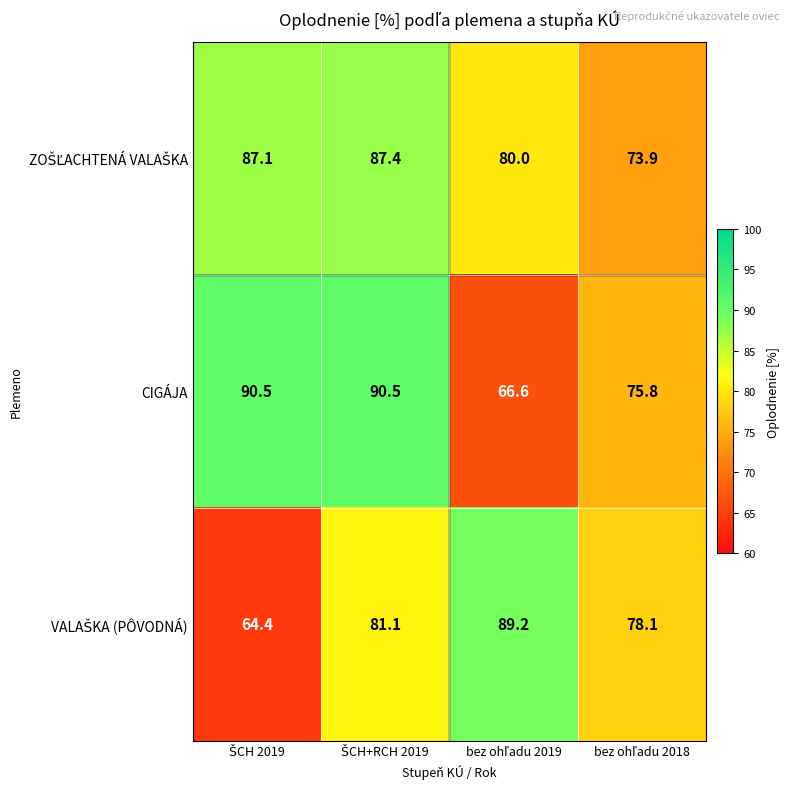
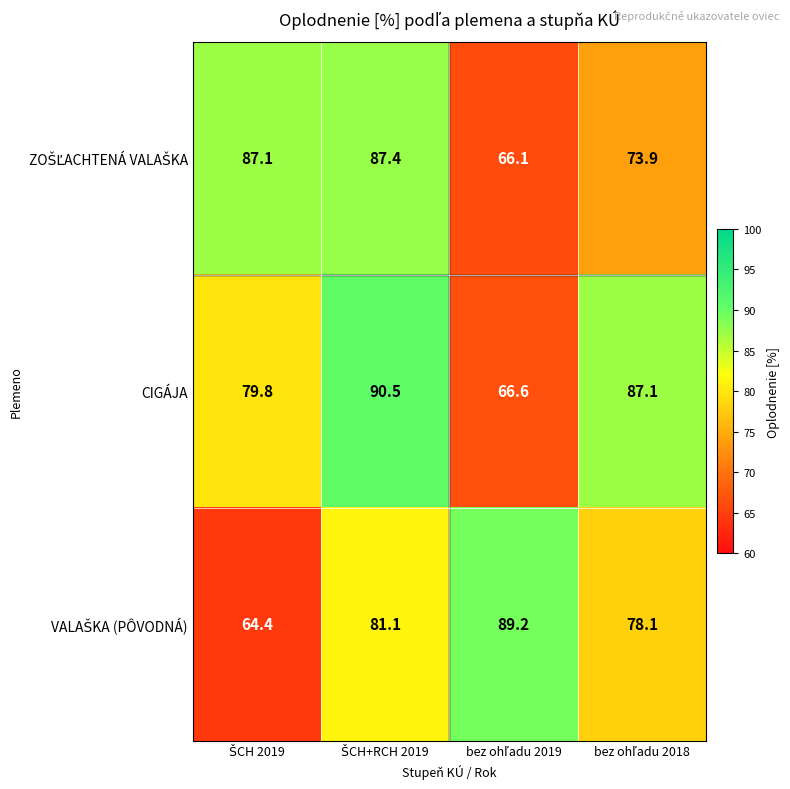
  {
    "ZOŠĽACHTENÁ VALAŠKA": {
      "ŠCH 2019": 87.1,
      "ŠCH+RCH 2019": 87.4,
-     "bez ohľadu 2019": 80.0,
+     "bez ohľadu 2019": 66.1,
      "bez ohľadu 2018": 73.9
    },
    "CIGÁJA": {
-     "ŠCH 2019": 90.5,
+     "ŠCH 2019": 79.8,
      "ŠCH+RCH 2019": 90.5,
      "bez ohľadu 2019": 66.6,
-     "bez ohľadu 2018": 75.8
+     "bez ohľadu 2018": 87.1
    },
    "VALAŠKA (PÔVODNÁ)": {
      "ŠCH 2019": 64.4,
      "ŠCH+RCH 2019": 81.1,
      "bez ohľadu 2019": 89.2,
      "bez ohľadu 2018": 78.1
    }
  }
